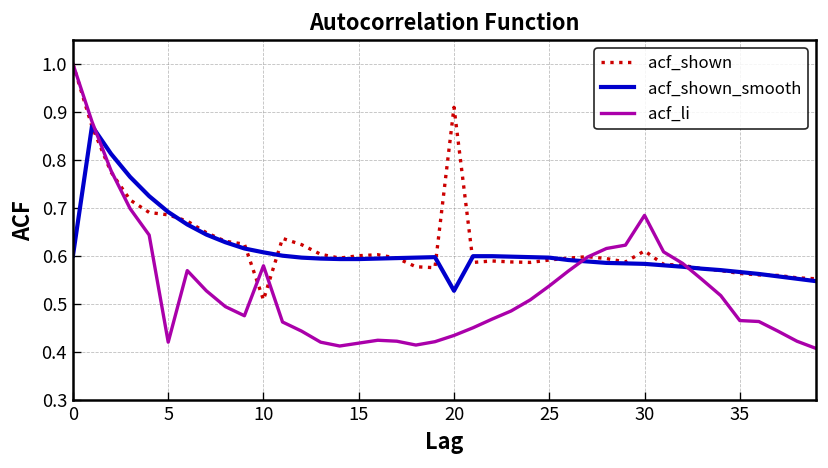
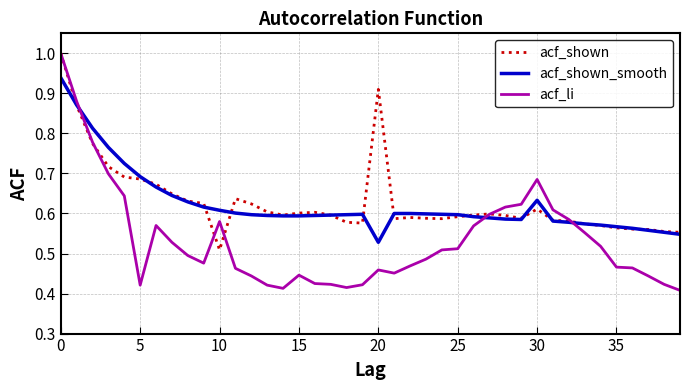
  {
    "acf_shown": {
      "10": 0.51,
      "15": 0.60,
      "20": 0.91,
      "30": 0.61
    },
    "acf_shown_smooth": {
-     "0": 0.60,
+     "0": 0.94,
      "10": 0.61,
      "15": 0.59,
      "20": 0.53,
-     "30": 0.58
+     "30": 0.63
    },
    "acf_li": {
      "5": 0.42,
      "10": 0.58,
-     "15": 0.42,
-     "20": 0.44,
-     "25": 0.54,
+     "15": 0.45,
+     "20": 0.46,
+     "25": 0.51,
      "30": 0.69,
      "35": 0.47
    }
  }
